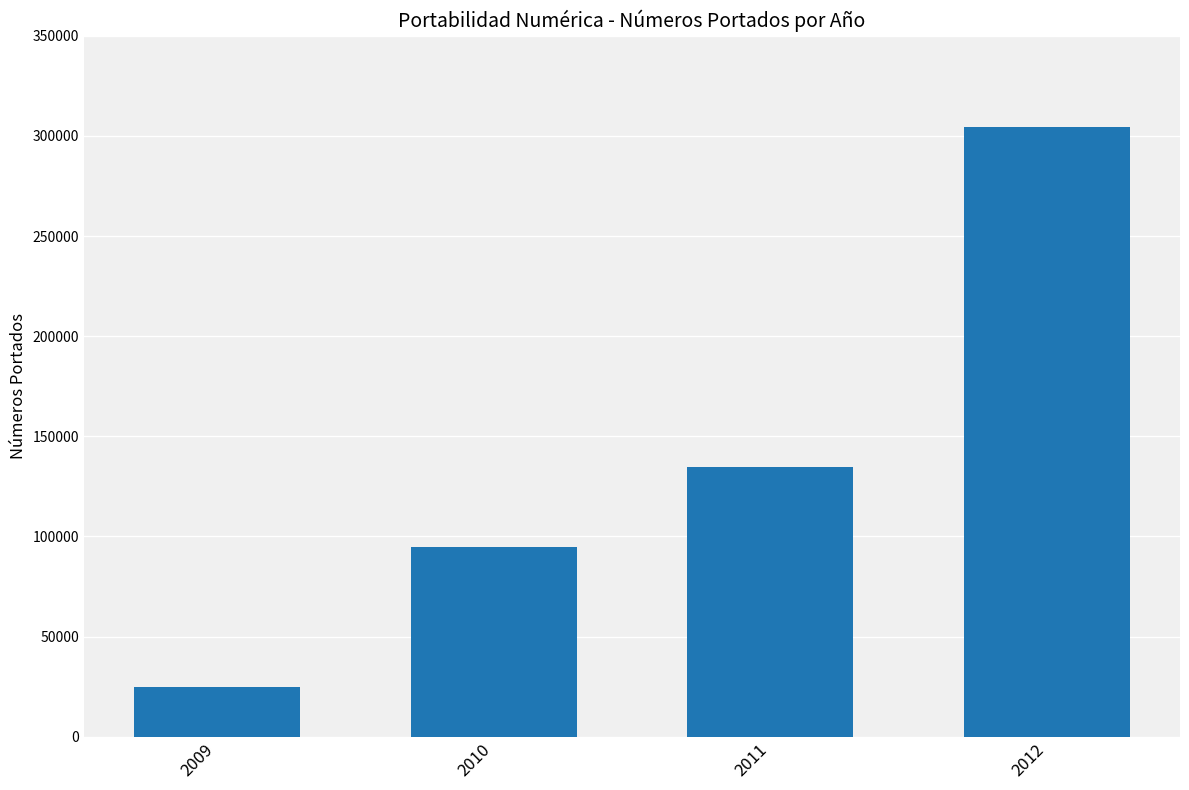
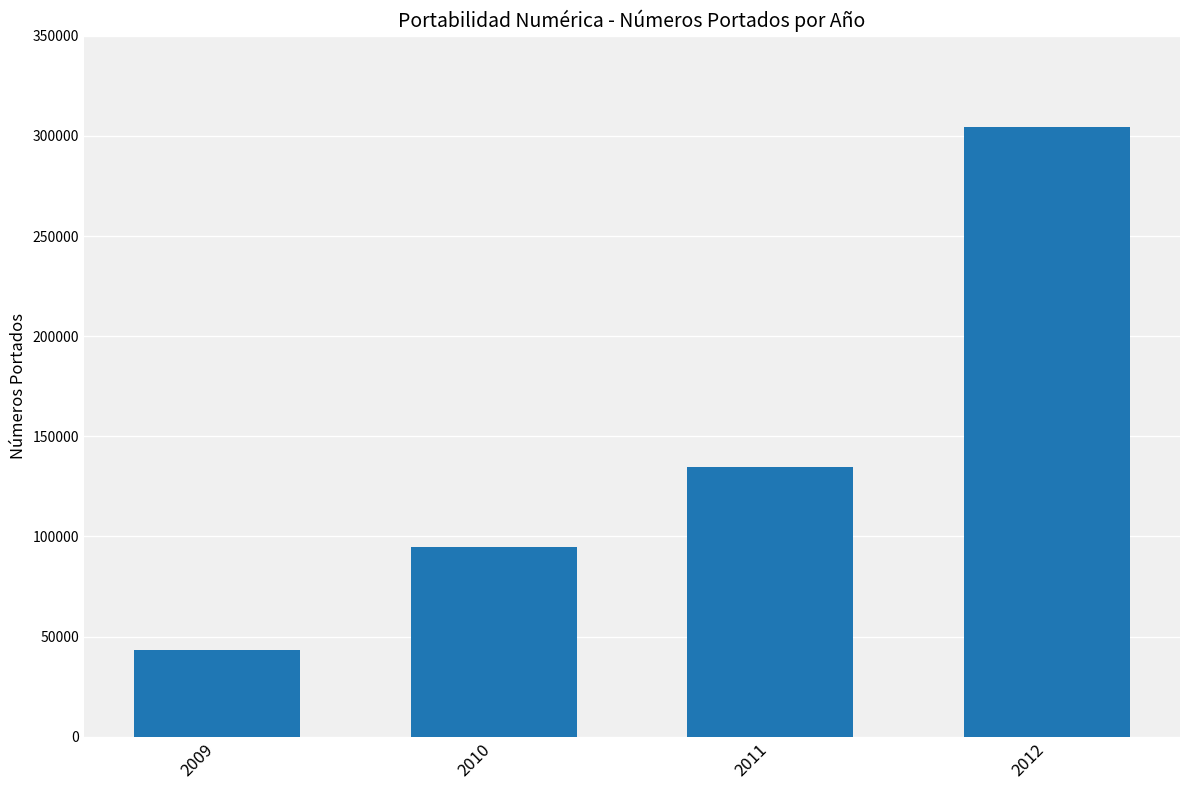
  {
-   "2009": 25000,
+   "2009": 43000,
    "2010": 95000,
    "2011": 135000,
    "2012": 305000
  }
